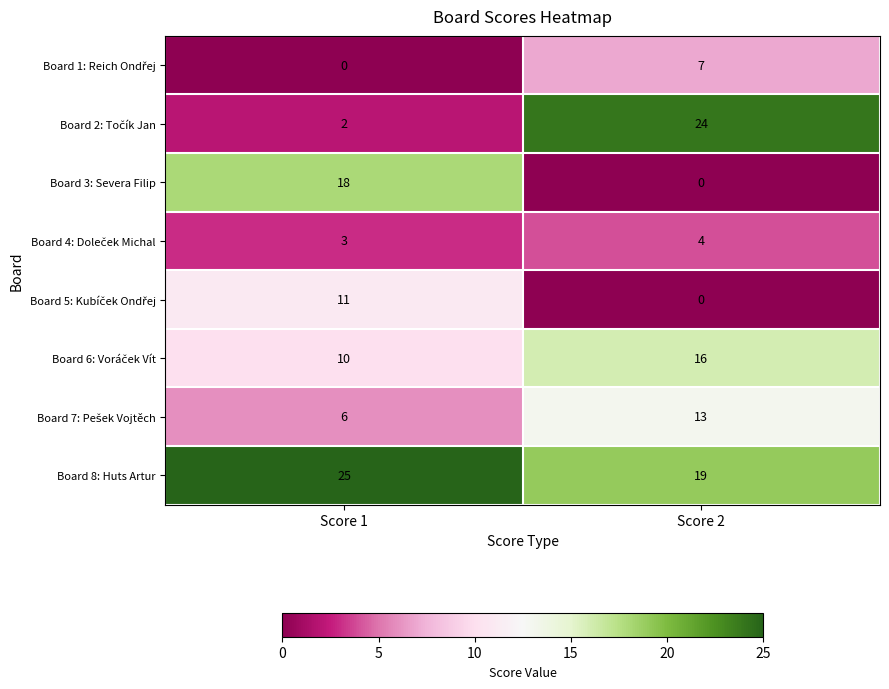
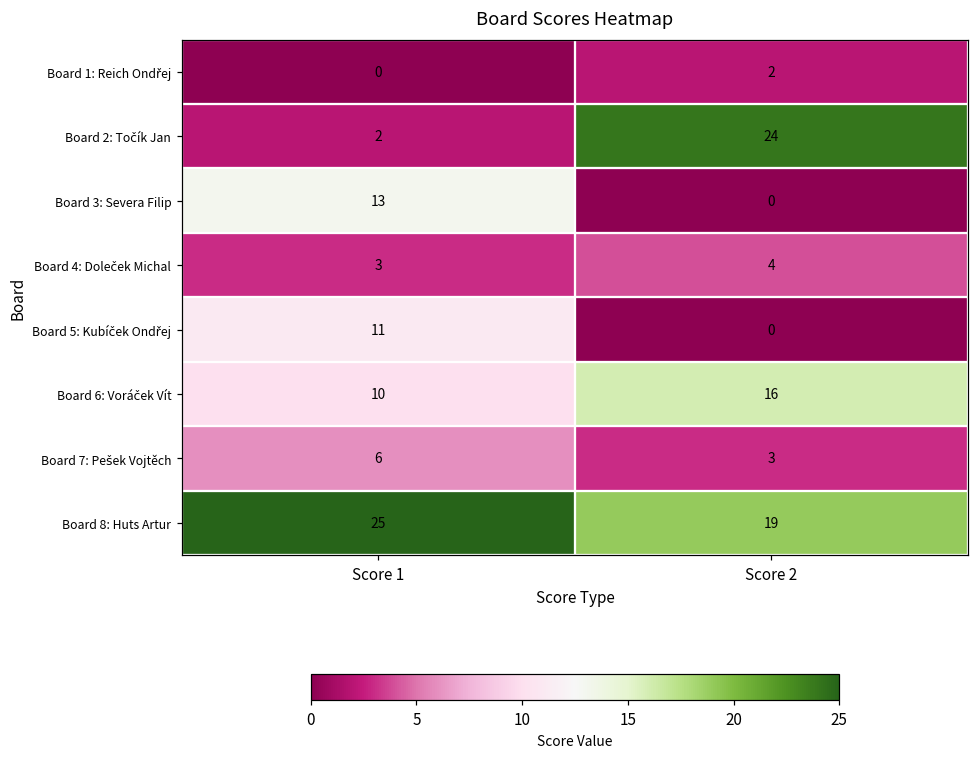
  {
    "Board 1: Reich Ondřej": {
      "Score 1": 0,
-     "Score 2": 7
+     "Score 2": 2
    },
    "Board 2: Točík Jan": {
      "Score 1": 2,
      "Score 2": 24
    },
    "Board 3: Severa Filip": {
-     "Score 1": 18,
+     "Score 1": 13,
      "Score 2": 0
    },
    "Board 4: Doleček Michal": {
      "Score 1": 3,
      "Score 2": 4
    },
    "Board 5: Kubíček Ondřej": {
      "Score 1": 11,
      "Score 2": 0
    },
    "Board 6: Voráček Vít": {
      "Score 1": 10,
      "Score 2": 16
    },
    "Board 7: Pešek Vojtěch": {
      "Score 1": 6,
-     "Score 2": 13
+     "Score 2": 3
    },
    "Board 8: Huts Artur": {
      "Score 1": 25,
      "Score 2": 19
    }
  }
